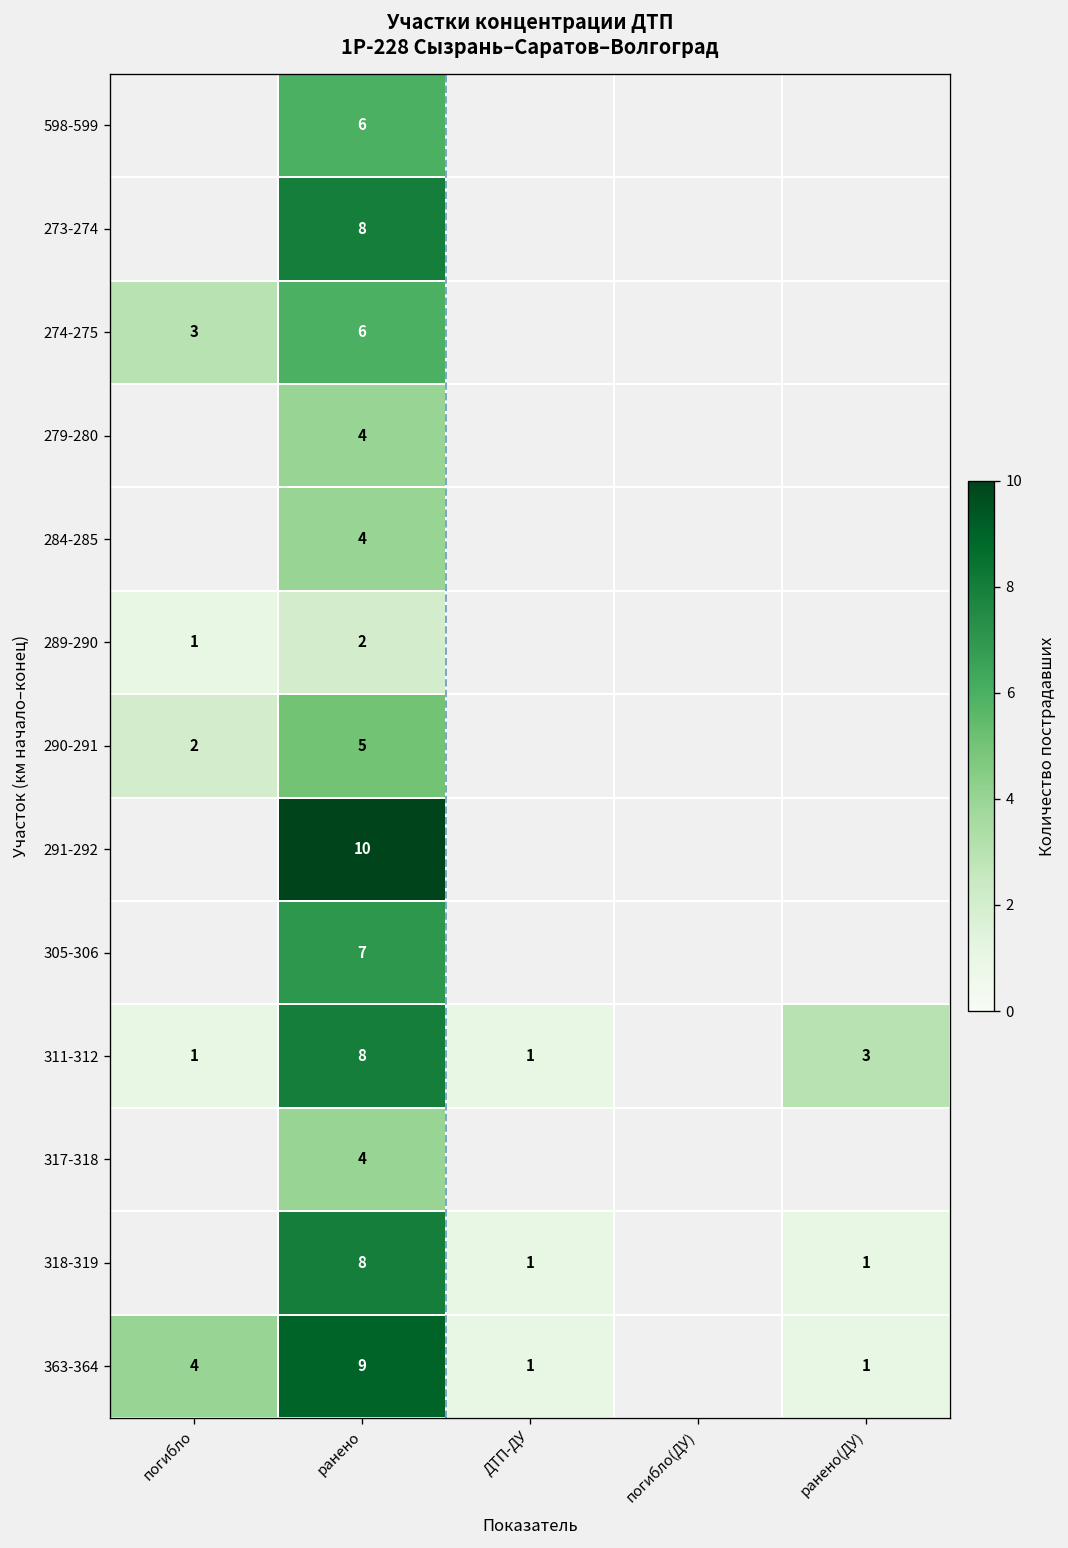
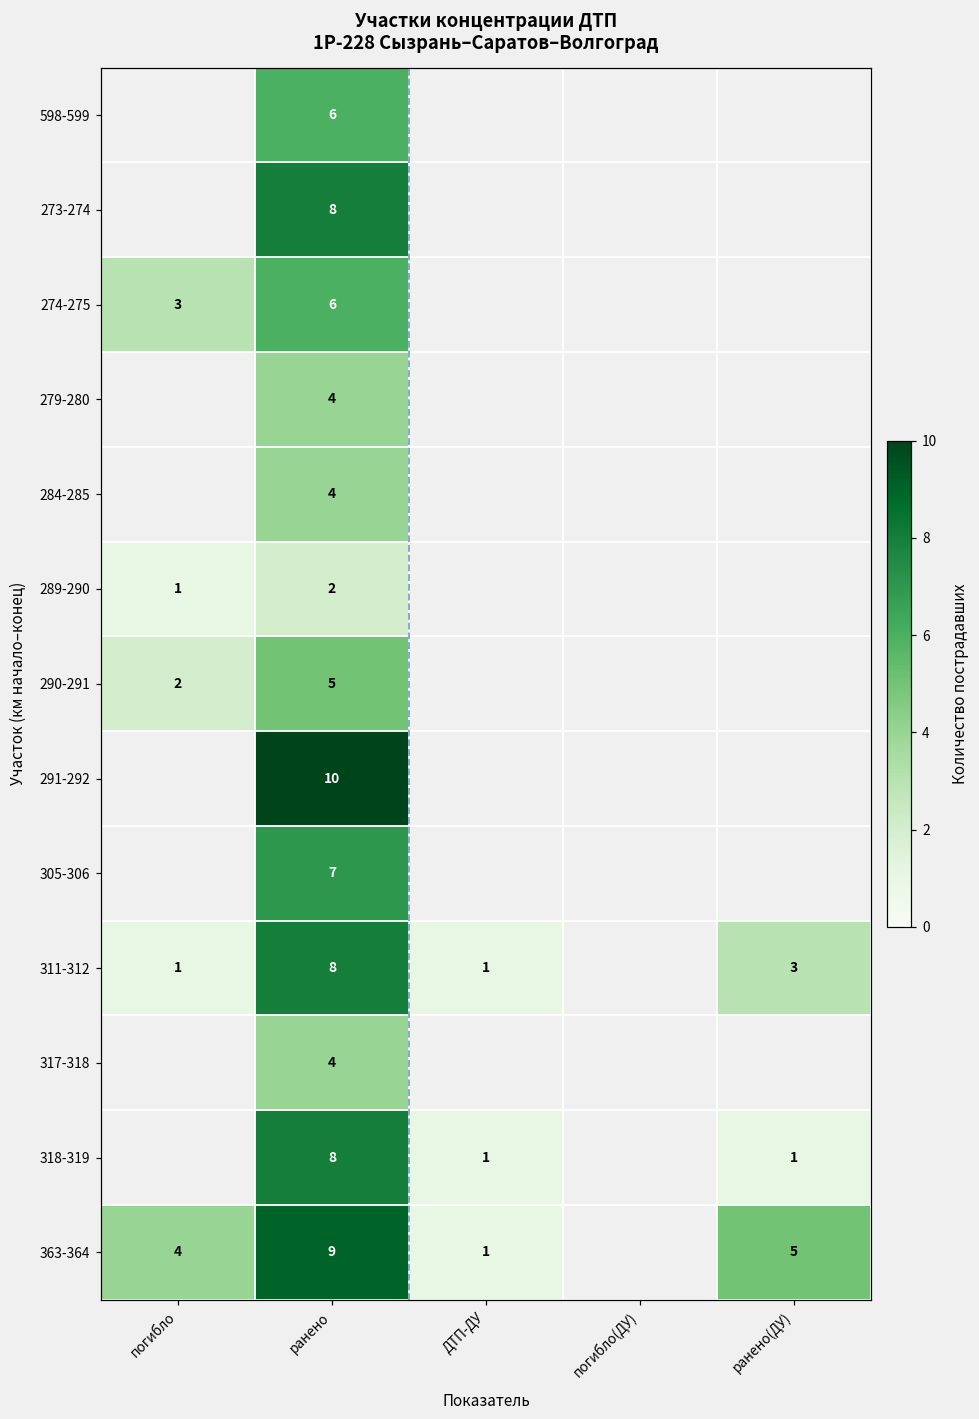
  {
    "598-599": {
      "ранено": 6
    },
    "273-274": {
      "ранено": 8
    },
    "274-275": {
      "погибло": 3,
      "ранено": 6
    },
    "279-280": {
      "ранено": 4
    },
    "284-285": {
      "ранено": 4
    },
    "289-290": {
      "погибло": 1,
      "ранено": 2
    },
    "290-291": {
      "погибло": 2,
      "ранено": 5
    },
    "291-292": {
      "ранено": 10
    },
    "305-306": {
      "ранено": 7
    },
    "311-312": {
      "погибло": 1,
      "ранено": 8,
      "ДТП-ДУ": 1,
      "ранено(ДУ)": 3
    },
    "317-318": {
      "ранено": 4
    },
    "318-319": {
      "ранено": 8,
      "ДТП-ДУ": 1,
      "ранено(ДУ)": 1
    },
    "363-364": {
      "погибло": 4,
      "ранено": 9,
      "ДТП-ДУ": 1,
-     "ранено(ДУ)": 1
+     "ранено(ДУ)": 5
    }
  }
